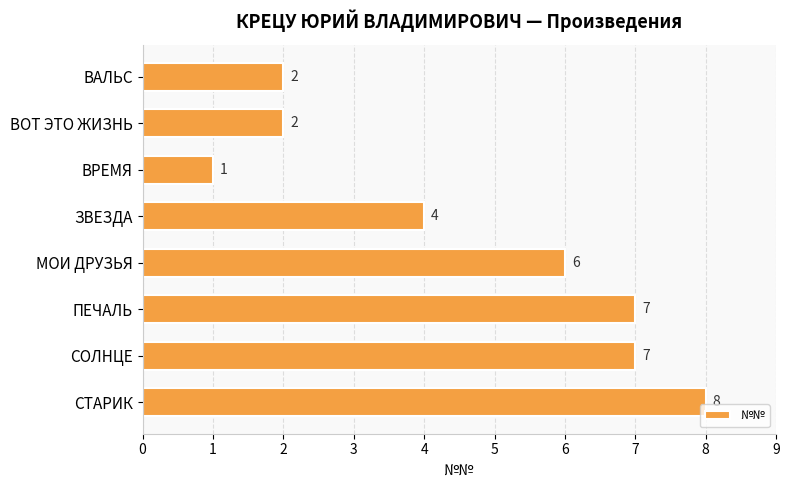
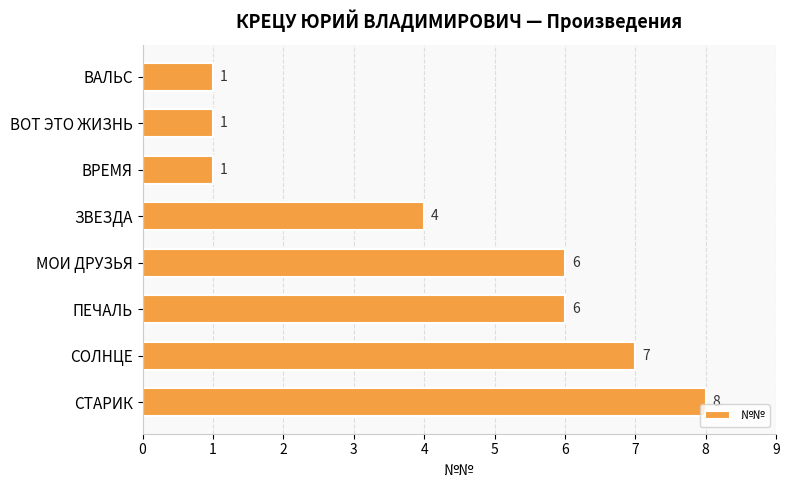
  {
-   "ВАЛЬС": 2,
-   "ВОТ ЭТО ЖИЗНЬ": 2,
+   "ВАЛЬС": 1,
+   "ВОТ ЭТО ЖИЗНЬ": 1,
    "ВРЕМЯ": 1,
    "ЗВЕЗДА": 4,
    "МОИ ДРУЗЬЯ": 6,
-   "ПЕЧАЛЬ": 7,
+   "ПЕЧАЛЬ": 6,
    "СОЛНЦЕ": 7
  }
